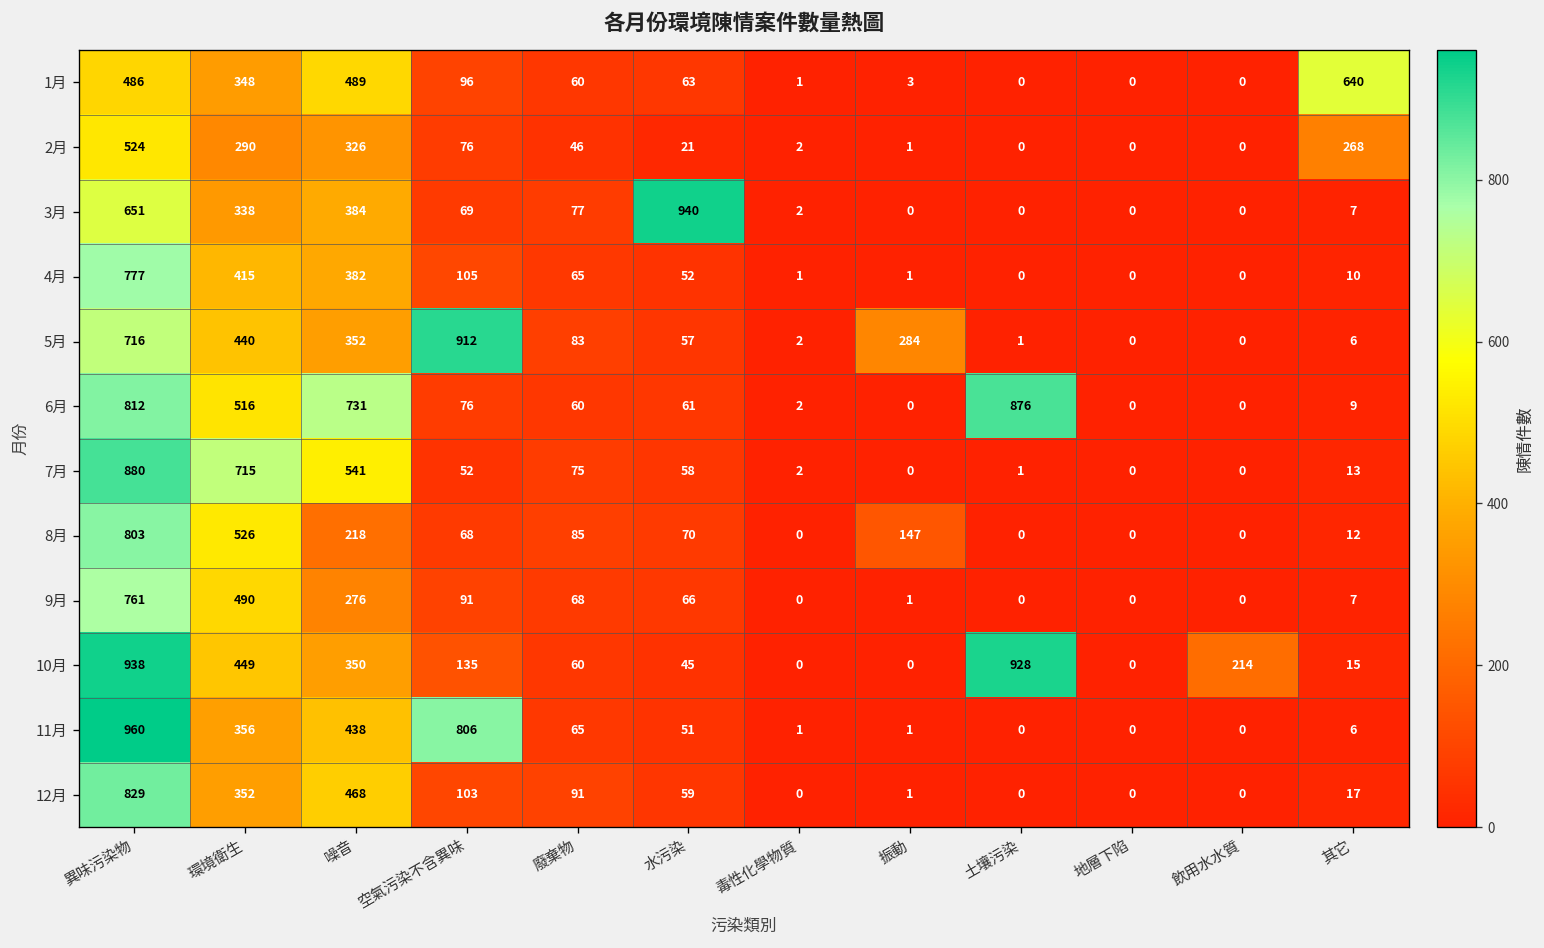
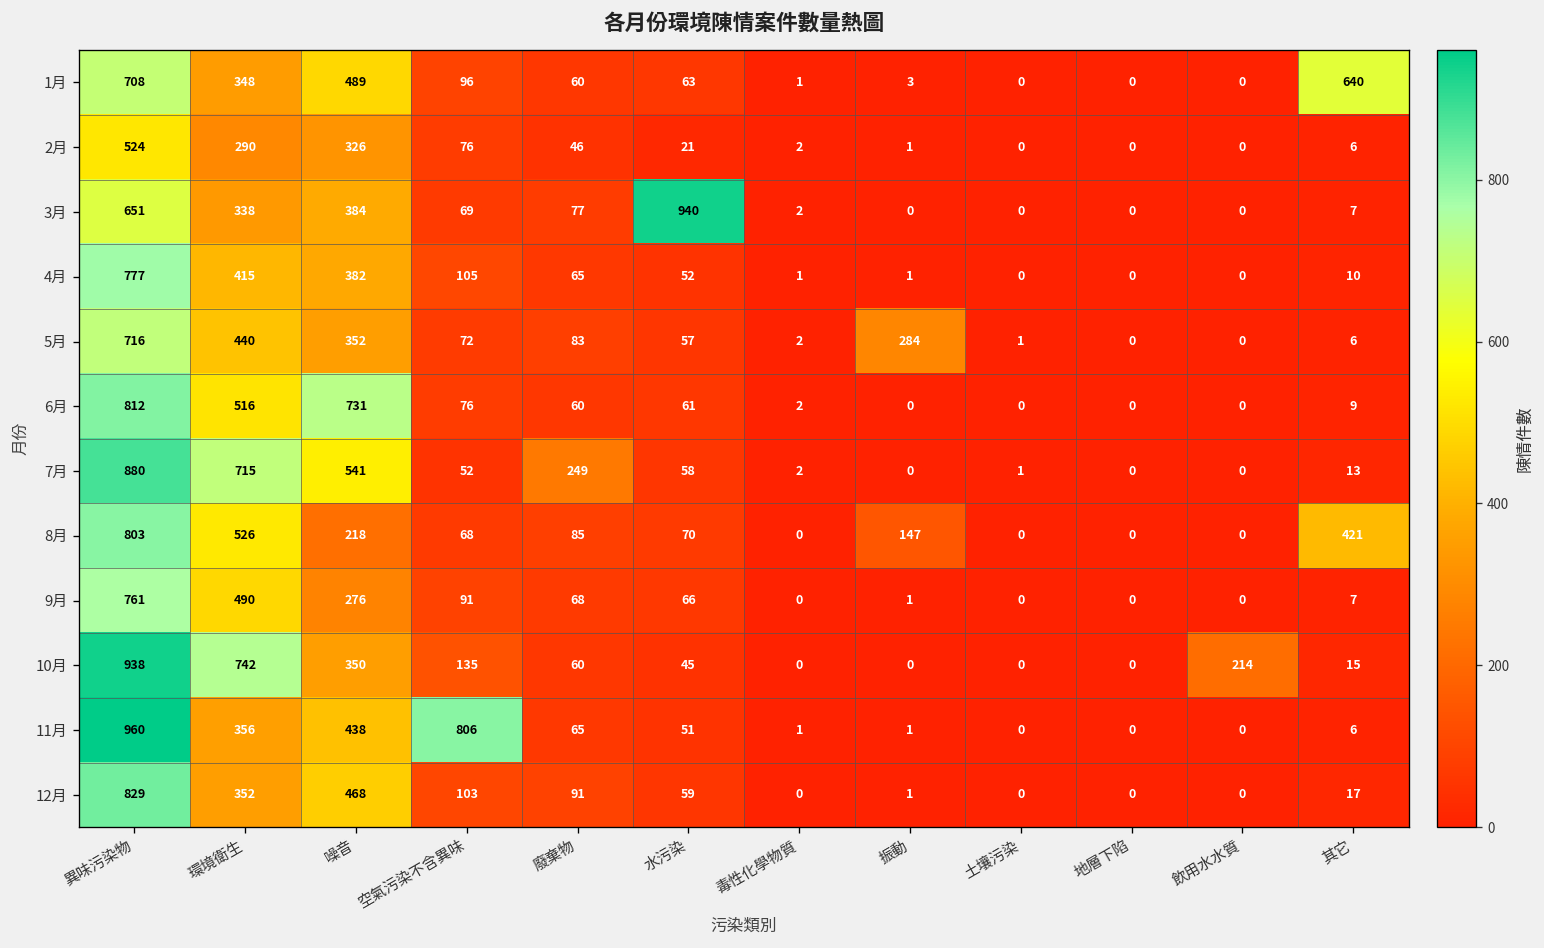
  {
    "1月": {
-     "異味污染物": 486,
+     "異味污染物": 708,
      "環境衛生": 348,
      "噪音": 489,
      "空氣污染不含異味": 96,
      "廢棄物": 60,
      "水污染": 63,
      "毒性化學物質": 1,
      "振動": 3,
      "土壤污染": 0,
      "地層下陷": 0,
      "飲用水水質": 0,
      "其它": 640
    },
    "2月": {
      "異味污染物": 524,
      "環境衛生": 290,
      "噪音": 326,
      "空氣污染不含異味": 76,
      "廢棄物": 46,
      "水污染": 21,
      "毒性化學物質": 2,
      "振動": 1,
      "土壤污染": 0,
      "地層下陷": 0,
      "飲用水水質": 0,
-     "其它": 268
+     "其它": 6
    },
    "3月": {
      "異味污染物": 651,
      "環境衛生": 338,
      "噪音": 384,
      "空氣污染不含異味": 69,
      "廢棄物": 77,
      "水污染": 940,
      "毒性化學物質": 2,
      "振動": 0,
      "土壤污染": 0,
      "地層下陷": 0,
      "飲用水水質": 0,
      "其它": 7
    },
    "4月": {
      "異味污染物": 777,
      "環境衛生": 415,
      "噪音": 382,
      "空氣污染不含異味": 105,
      "廢棄物": 65,
      "水污染": 52,
      "毒性化學物質": 1,
      "振動": 1,
      "土壤污染": 0,
      "地層下陷": 0,
      "飲用水水質": 0,
      "其它": 10
    },
    "5月": {
      "異味污染物": 716,
      "環境衛生": 440,
      "噪音": 352,
-     "空氣污染不含異味": 912,
+     "空氣污染不含異味": 72,
      "廢棄物": 83,
      "水污染": 57,
      "毒性化學物質": 2,
      "振動": 284,
      "土壤污染": 1,
      "地層下陷": 0,
      "飲用水水質": 0,
      "其它": 6
    },
    "6月": {
      "異味污染物": 812,
      "環境衛生": 516,
      "噪音": 731,
      "空氣污染不含異味": 76,
      "廢棄物": 60,
      "水污染": 61,
      "毒性化學物質": 2,
      "振動": 0,
-     "土壤污染": 876,
+     "土壤污染": 0,
      "地層下陷": 0,
      "飲用水水質": 0,
      "其它": 9
    },
    "7月": {
      "異味污染物": 880,
      "環境衛生": 715,
      "噪音": 541,
      "空氣污染不含異味": 52,
-     "廢棄物": 75,
+     "廢棄物": 249,
      "水污染": 58,
      "毒性化學物質": 2,
      "振動": 0,
      "土壤污染": 1,
      "地層下陷": 0,
      "飲用水水質": 0,
      "其它": 13
    },
    "8月": {
      "異味污染物": 803,
      "環境衛生": 526,
      "噪音": 218,
      "空氣污染不含異味": 68,
      "廢棄物": 85,
      "水污染": 70,
      "毒性化學物質": 0,
      "振動": 147,
      "土壤污染": 0,
      "地層下陷": 0,
      "飲用水水質": 0,
-     "其它": 12
+     "其它": 421
    },
    "9月": {
      "異味污染物": 761,
      "環境衛生": 490,
      "噪音": 276,
      "空氣污染不含異味": 91,
      "廢棄物": 68,
      "水污染": 66,
      "毒性化學物質": 0,
      "振動": 1,
      "土壤污染": 0,
      "地層下陷": 0,
      "飲用水水質": 0,
      "其它": 7
    },
    "10月": {
      "異味污染物": 938,
-     "環境衛生": 449,
+     "環境衛生": 742,
      "噪音": 350,
      "空氣污染不含異味": 135,
      "廢棄物": 60,
      "水污染": 45,
      "毒性化學物質": 0,
      "振動": 0,
-     "土壤污染": 928,
+     "土壤污染": 0,
      "地層下陷": 0,
      "飲用水水質": 214,
      "其它": 15
    },
    "11月": {
      "異味污染物": 960,
      "環境衛生": 356,
      "噪音": 438,
      "空氣污染不含異味": 806,
      "廢棄物": 65,
      "水污染": 51,
      "毒性化學物質": 1,
      "振動": 1,
      "土壤污染": 0,
      "地層下陷": 0,
      "飲用水水質": 0,
      "其它": 6
    },
    "12月": {
      "異味污染物": 829,
      "環境衛生": 352,
      "噪音": 468,
      "空氣污染不含異味": 103,
      "廢棄物": 91,
      "水污染": 59,
      "毒性化學物質": 0,
      "振動": 1,
      "土壤污染": 0,
      "地層下陷": 0,
      "飲用水水質": 0,
      "其它": 17
    }
  }
